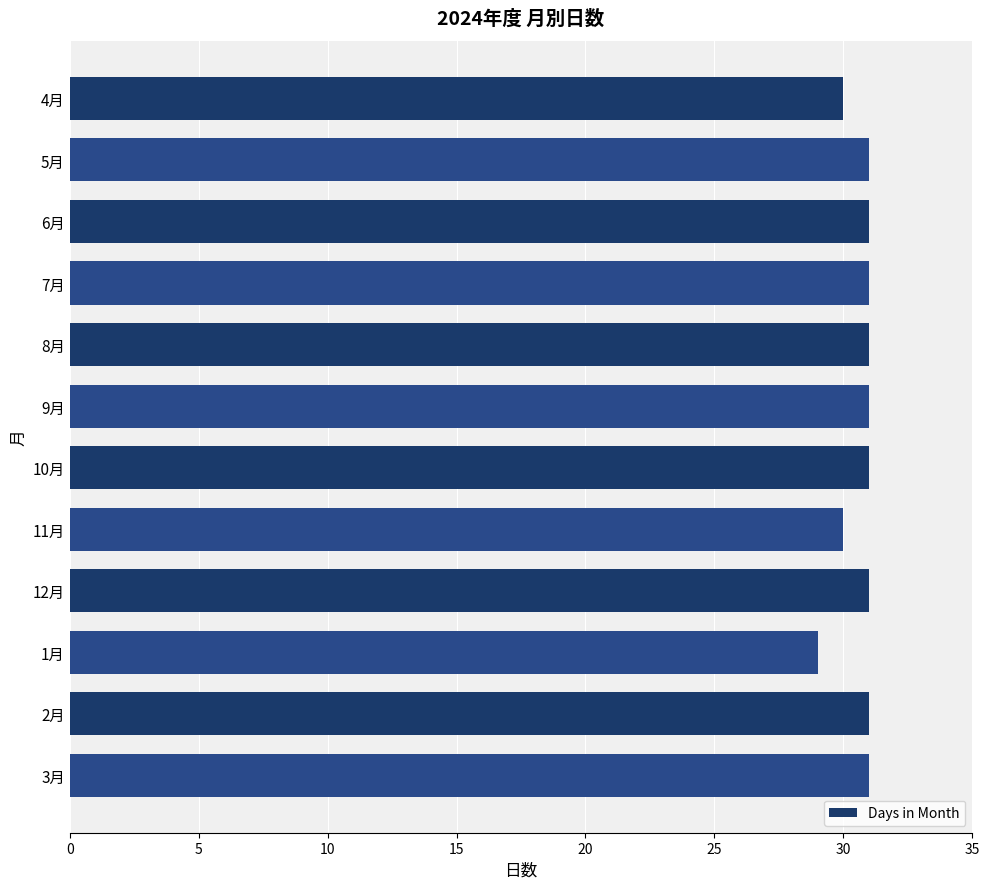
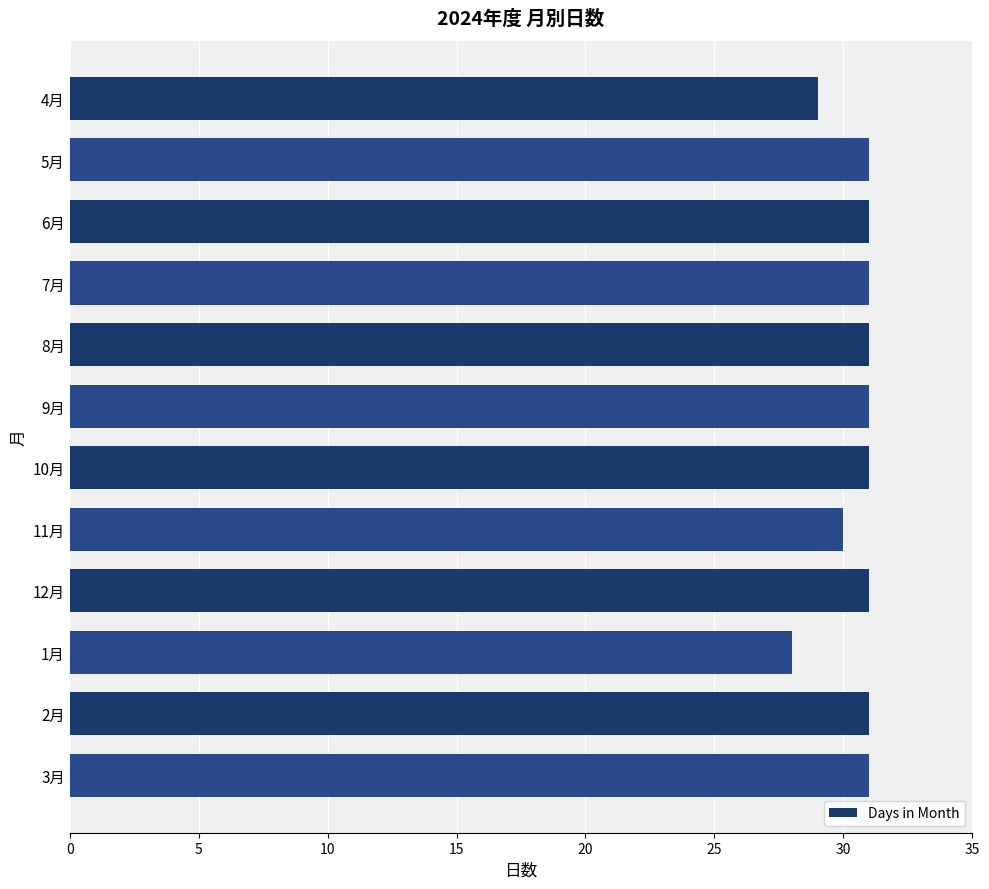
  {
-   "4月": 30,
+   "4月": 29,
    "5月": 31,
    "6月": 31,
    "7月": 31,
    "8月": 31,
    "9月": 31,
    "10月": 31,
    "11月": 30,
    "12月": 31,
-   "1月": 29,
+   "1月": 28,
    "2月": 31,
    "3月": 31
  }
